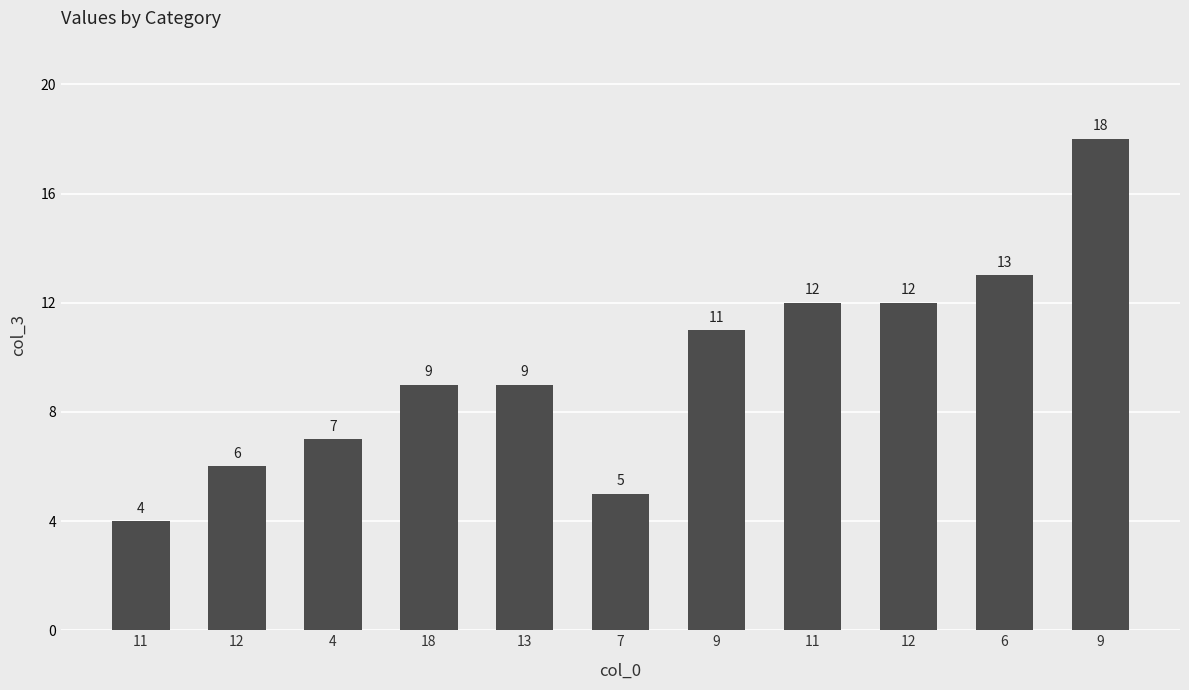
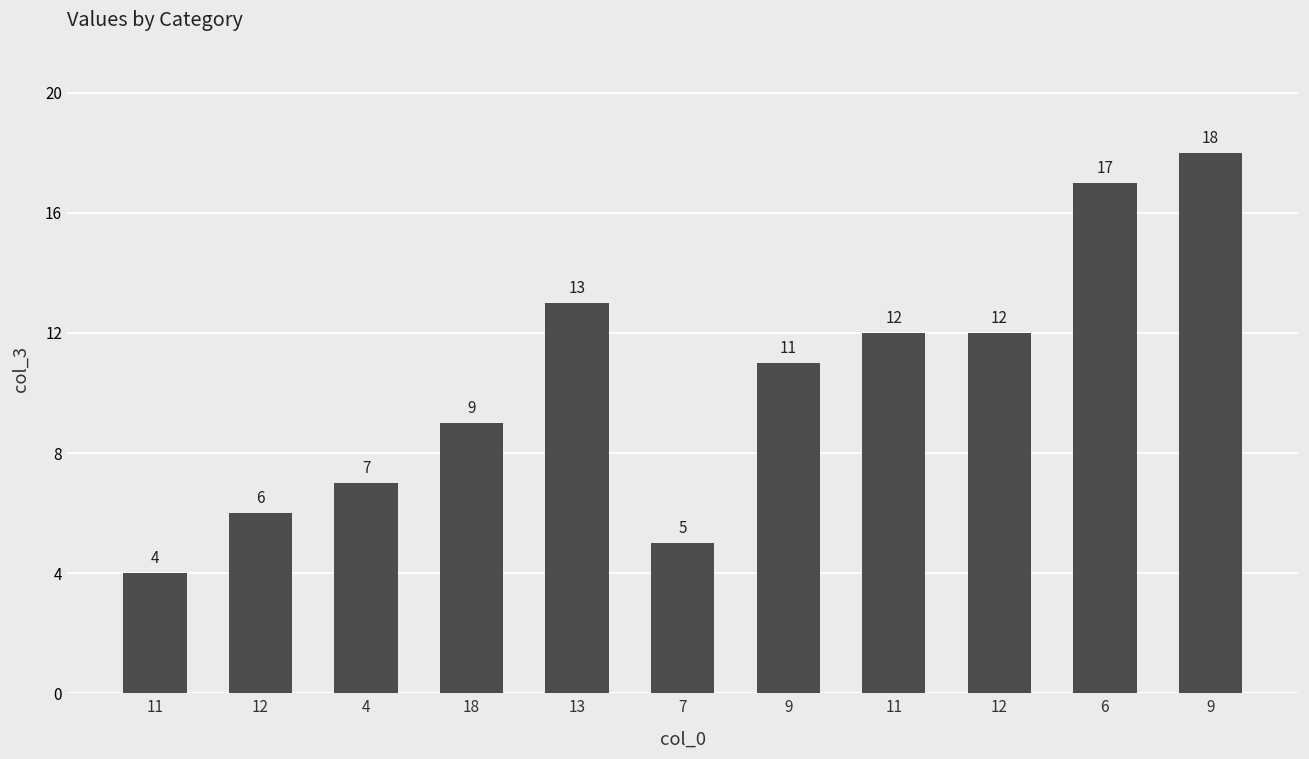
  {
    "4": 7,
    "18": 9,
-   "13": 9,
+   "13": 13,
    "7": 5,
-   "6": 13
+   "6": 17
  }
